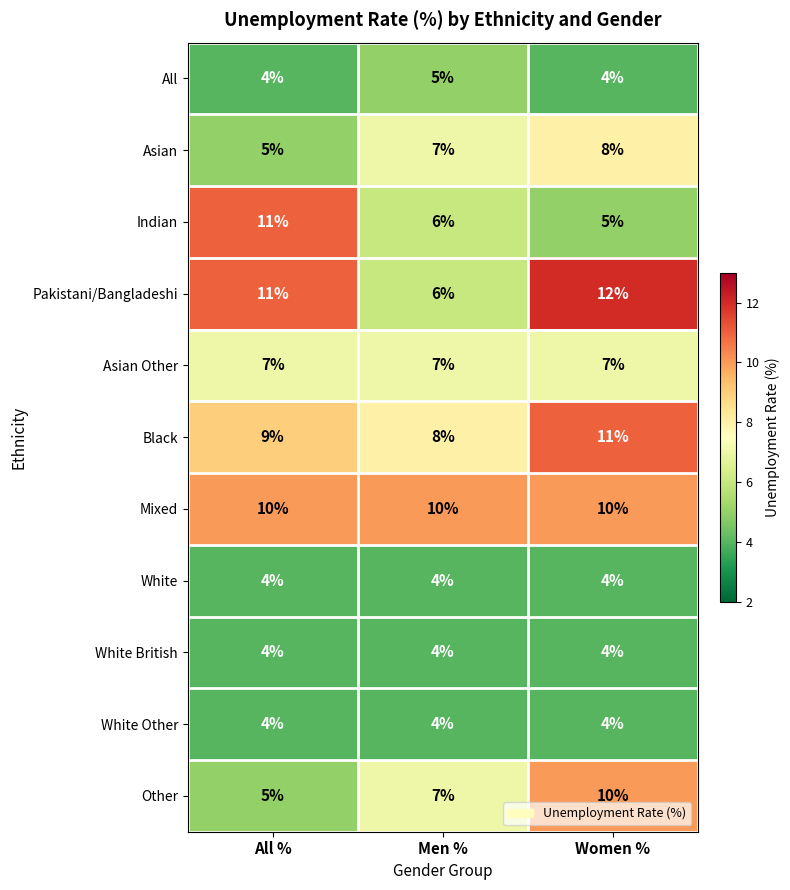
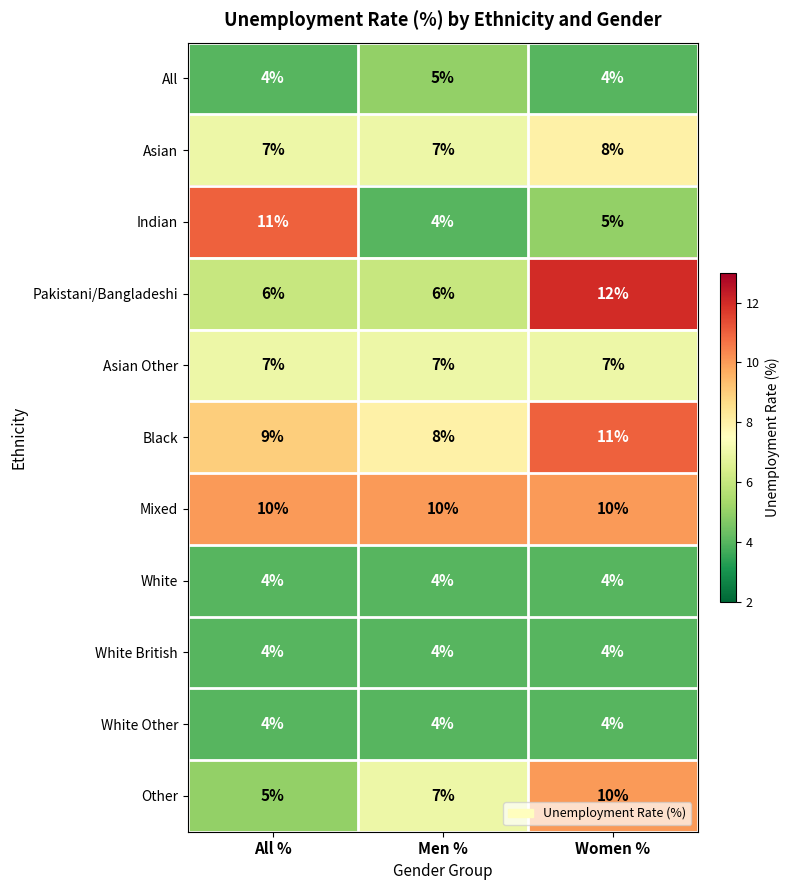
  {
    "All": {
      "All %": "4%",
      "Men %": "5%",
      "Women %": "4%"
    },
    "Asian": {
-     "All %": "5%",
+     "All %": "7%",
      "Men %": "7%",
      "Women %": "8%"
    },
    "Indian": {
      "All %": "11%",
-     "Men %": "6%",
+     "Men %": "4%",
      "Women %": "5%"
    },
    "Pakistani/Bangladeshi": {
-     "All %": "11%",
+     "All %": "6%",
      "Men %": "6%",
      "Women %": "12%"
    },
    "Asian Other": {
      "All %": "7%",
      "Men %": "7%",
      "Women %": "7%"
    },
    "Black": {
      "All %": "9%",
      "Men %": "8%",
      "Women %": "11%"
    },
    "Mixed": {
      "All %": "10%",
      "Men %": "10%",
      "Women %": "10%"
    },
    "White": {
      "All %": "4%",
      "Men %": "4%",
      "Women %": "4%"
    },
    "White British": {
      "All %": "4%",
      "Men %": "4%",
      "Women %": "4%"
    },
    "White Other": {
      "All %": "4%",
      "Men %": "4%",
      "Women %": "4%"
    },
    "Other": {
      "All %": "5%",
      "Men %": "7%"
    }
  }
